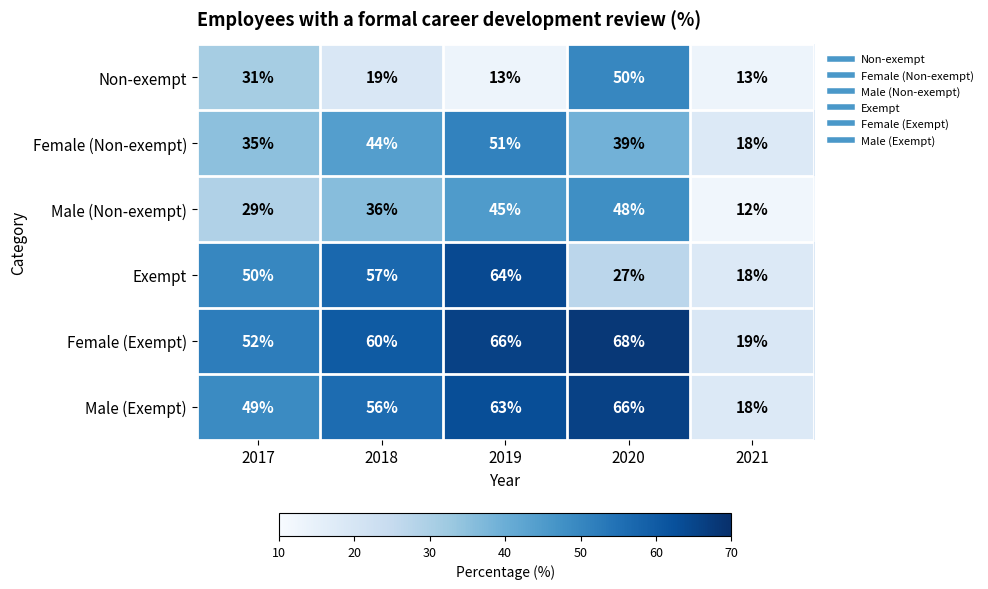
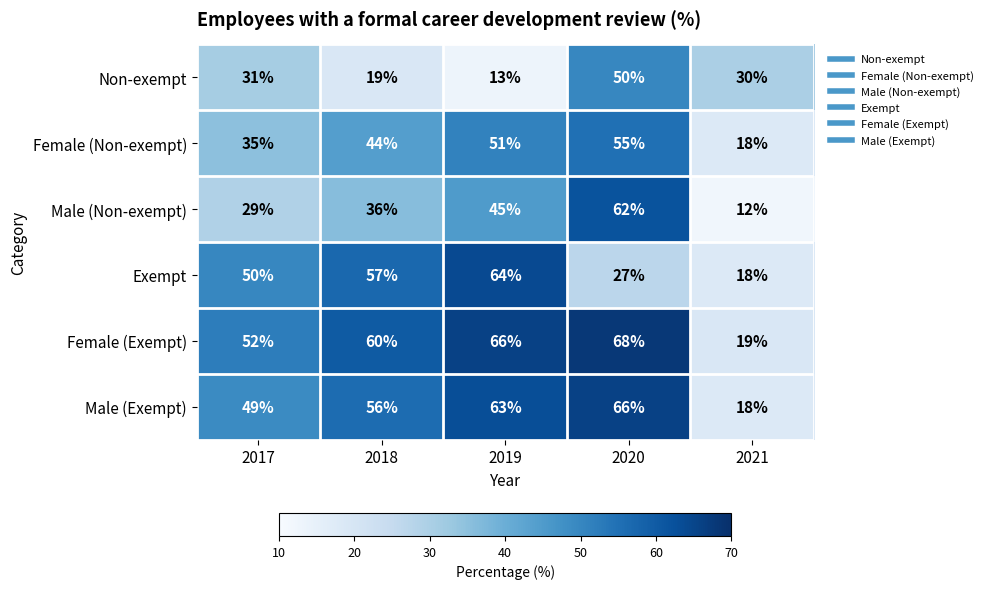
  {
    "Non-exempt": {
      "2017": "31%",
      "2018": "19%",
      "2019": "13%",
      "2020": "50%",
-     "2021": "13%"
+     "2021": "30%"
    },
    "Female (Non-exempt)": {
      "2017": "35%",
      "2018": "44%",
      "2019": "51%",
-     "2020": "39%",
+     "2020": "55%",
      "2021": "18%"
    },
    "Male (Non-exempt)": {
      "2017": "29%",
      "2018": "36%",
      "2019": "45%",
-     "2020": "48%",
+     "2020": "62%",
      "2021": "12%"
    },
    "Exempt": {
      "2017": "50%",
      "2018": "57%",
      "2019": "64%",
      "2020": "27%",
      "2021": "18%"
    },
    "Female (Exempt)": {
      "2017": "52%",
      "2018": "60%",
      "2019": "66%",
      "2020": "68%",
      "2021": "19%"
    },
    "Male (Exempt)": {
      "2017": "49%",
      "2018": "56%",
      "2019": "63%",
      "2020": "66%",
      "2021": "18%"
    }
  }
